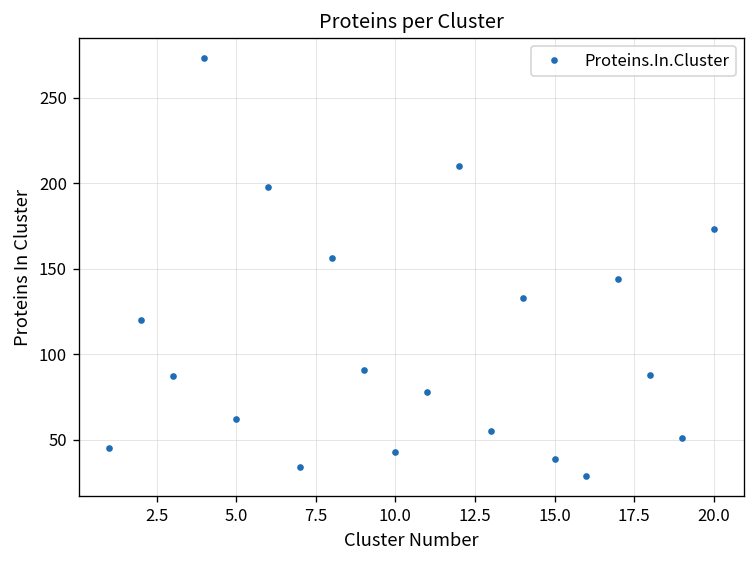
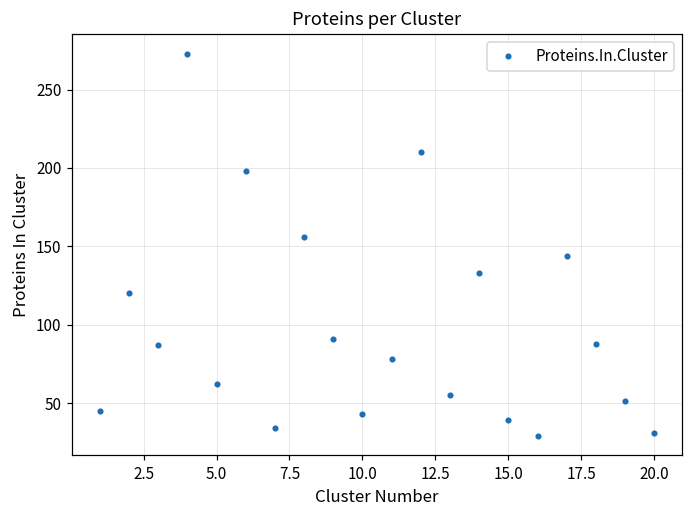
  {
    "5.0": 62,
    "10.0": 43,
    "15.0": 39,
-   "20.0": 173
+   "20.0": 31
  }
